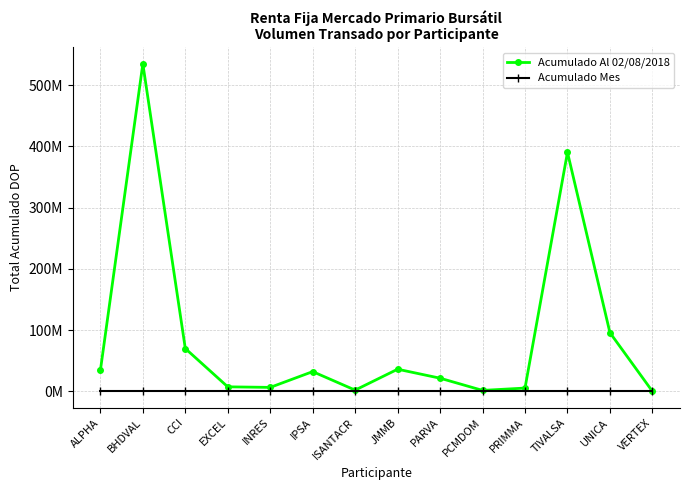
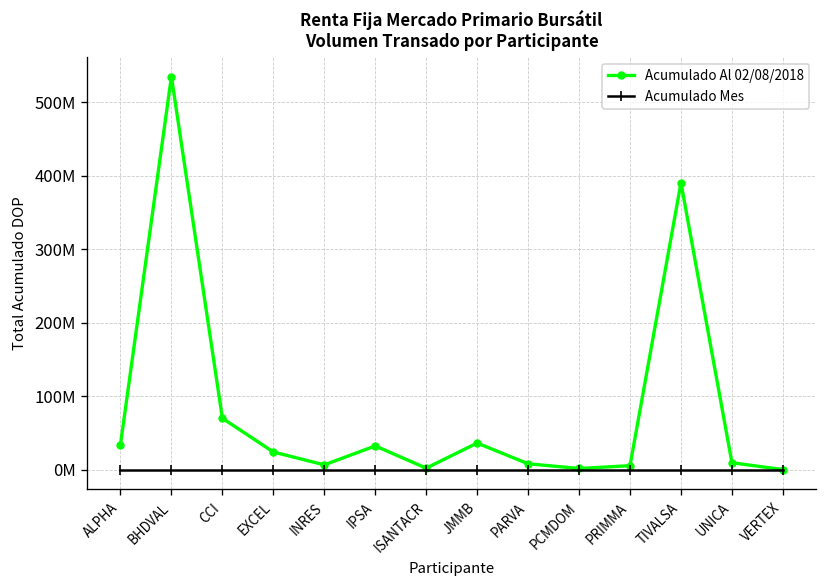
  {
    "Acumulado Al 02/08/2018": {
      "ALPHA": 30000000,
      "BHDVAL": 530000000,
      "CCI": 70000000,
-     "EXCEL": 10000000,
+     "EXCEL": 20000000,
      "INRES": 10000000,
      "IPSA": 30000000,
      "JMMB": 40000000,
-     "PARVA": 20000000,
+     "PARVA": 10000000,
      "PRIMMA": 10000000,
      "TIVALSA": 390000000,
-     "UNICA": 100000000
+     "UNICA": 10000000
    },
    "Acumulado Mes": {
      "ALPHA": 0,
      "BHDVAL": 0,
      "CCI": 0,
      "EXCEL": 0,
      "INRES": 0,
      "IPSA": 0,
      "JMMB": 0,
      "PARVA": 0,
      "PRIMMA": 0,
      "TIVALSA": 0,
      "UNICA": 0
    }
  }
